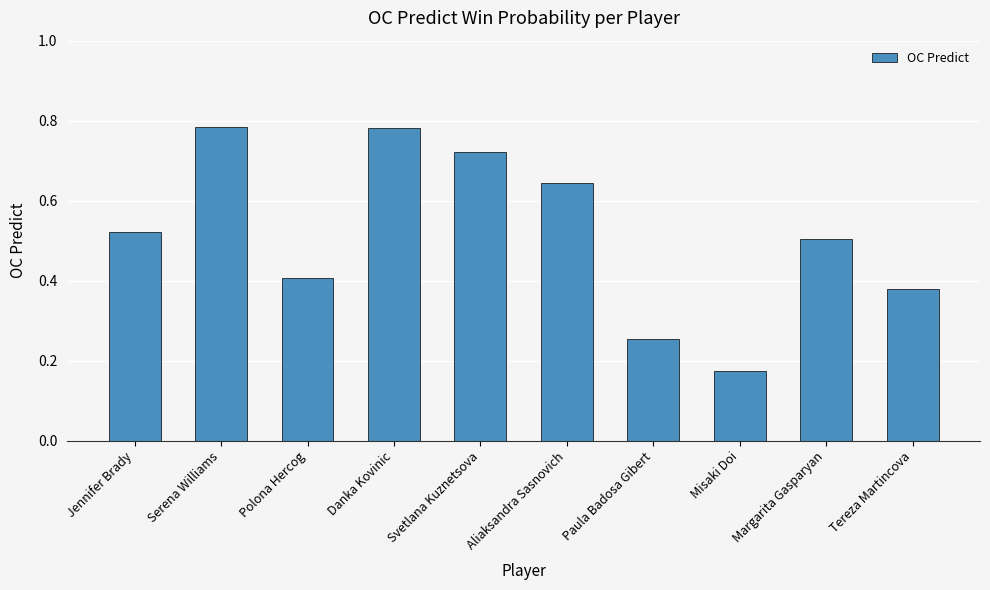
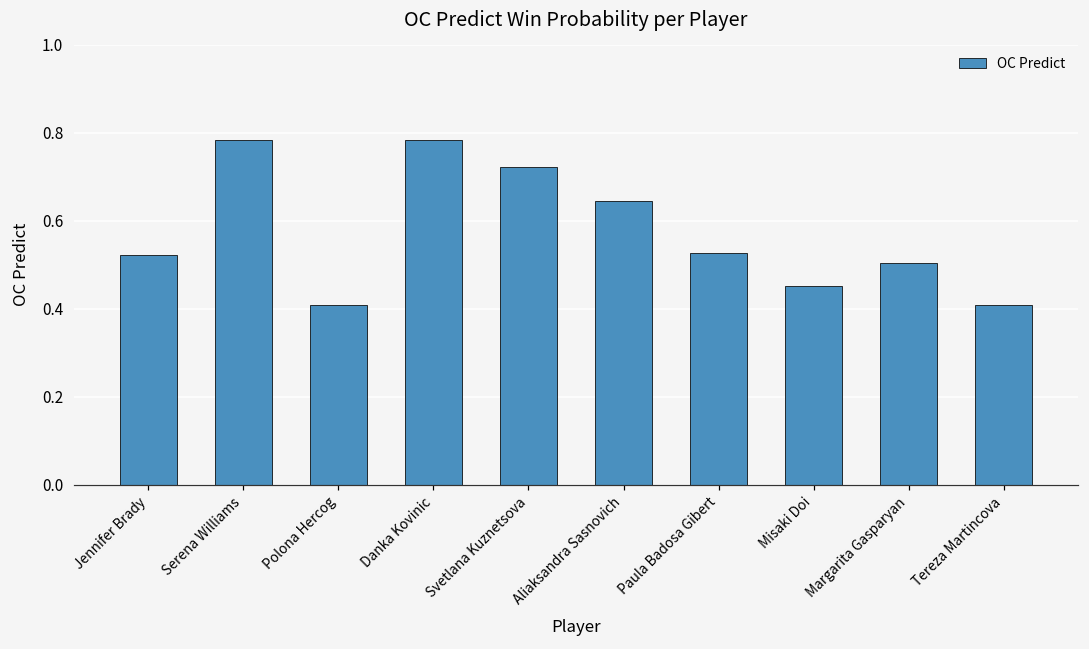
  {
    "Jennifer Brady": 0.52,
    "Serena Williams": 0.78,
    "Polona Hercog": 0.41,
    "Danka Kovinic": 0.78,
    "Svetlana Kuznetsova": 0.72,
    "Aliaksandra Sasnovich": 0.64,
-   "Paula Badosa Gibert": 0.26,
-   "Misaki Doi": 0.18,
+   "Paula Badosa Gibert": 0.53,
+   "Misaki Doi": 0.45,
    "Margarita Gasparyan": 0.50,
-   "Tereza Martincova": 0.38
+   "Tereza Martincova": 0.41
  }
